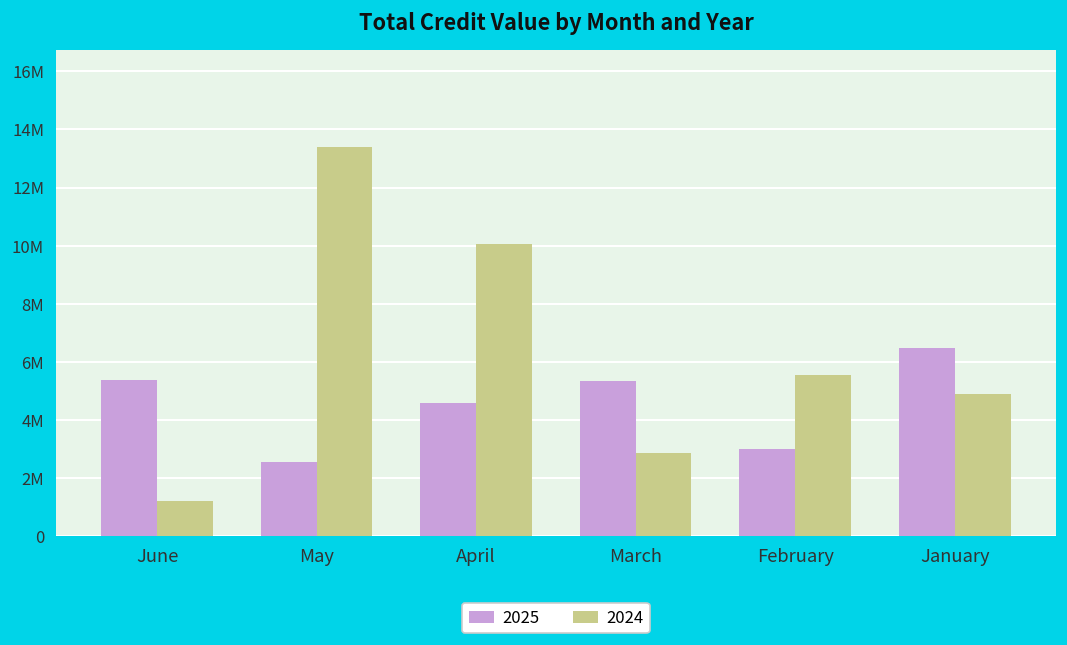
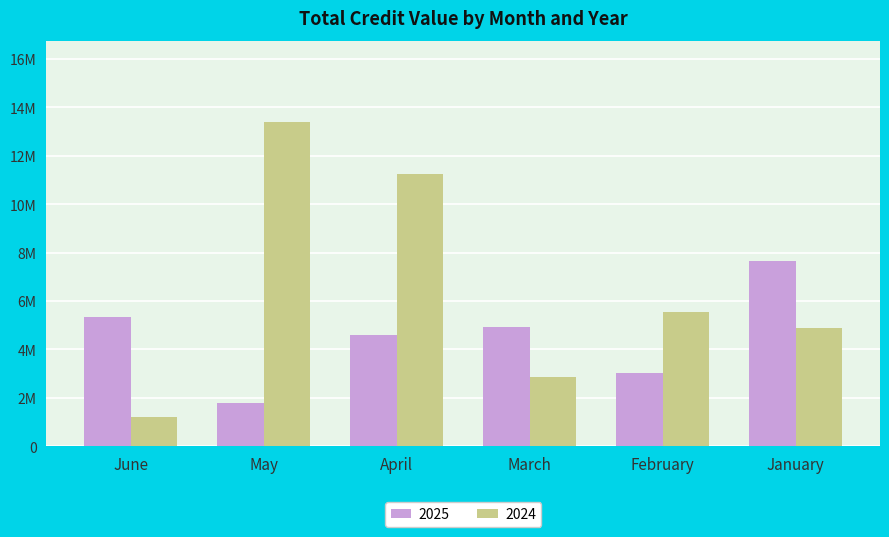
  {
    "2025": {
      "June": 5400000,
-     "May": 2500000,
+     "May": 1800000,
      "April": 4600000,
-     "March": 5300000,
+     "March": 4900000,
      "February": 3000000,
-     "January": 6500000
+     "January": 7600000
    },
    "2024": {
      "June": 1200000,
      "May": 13400000,
-     "April": 10100000,
+     "April": 11200000,
      "March": 2900000,
      "February": 5500000,
      "January": 4900000
    }
  }
